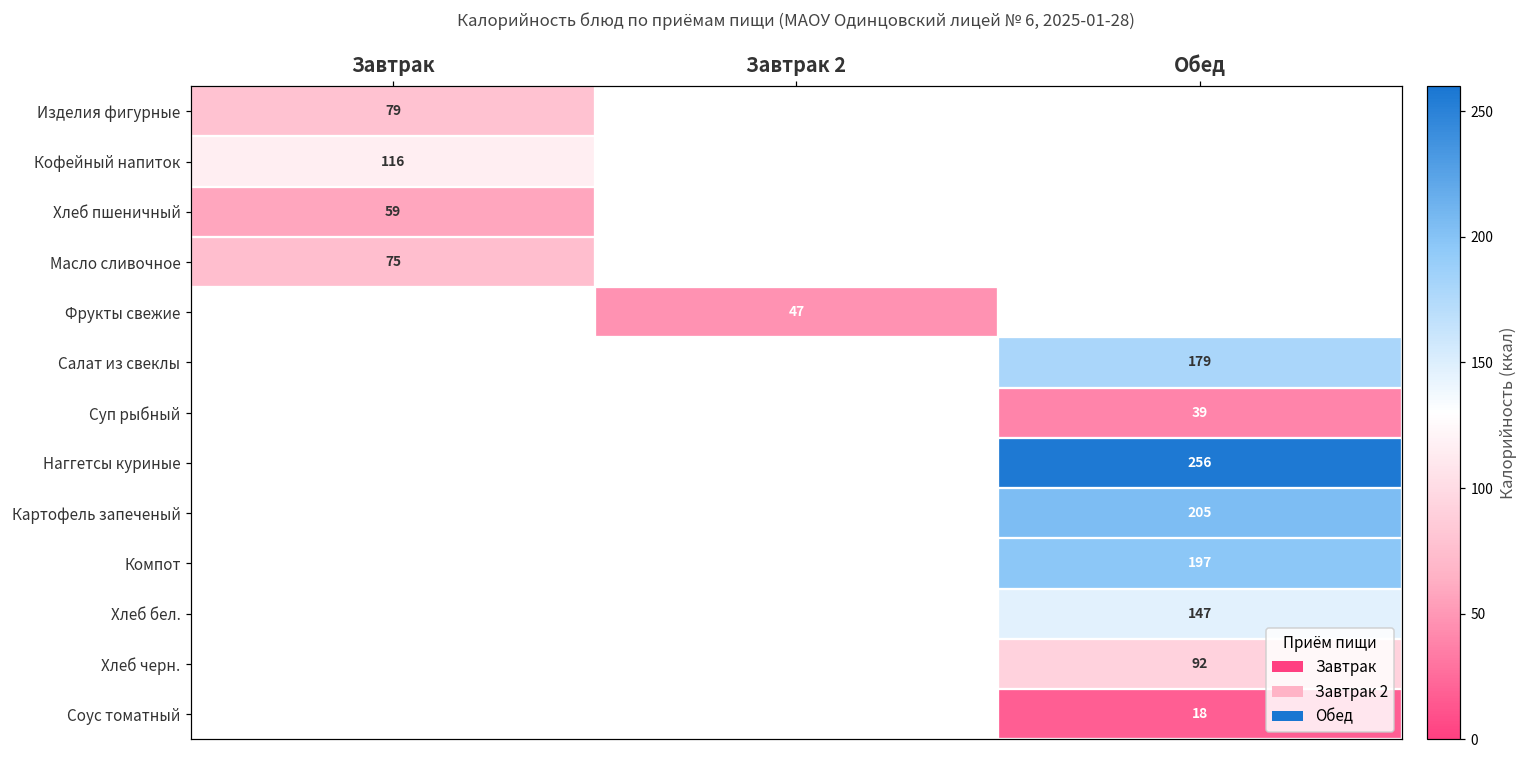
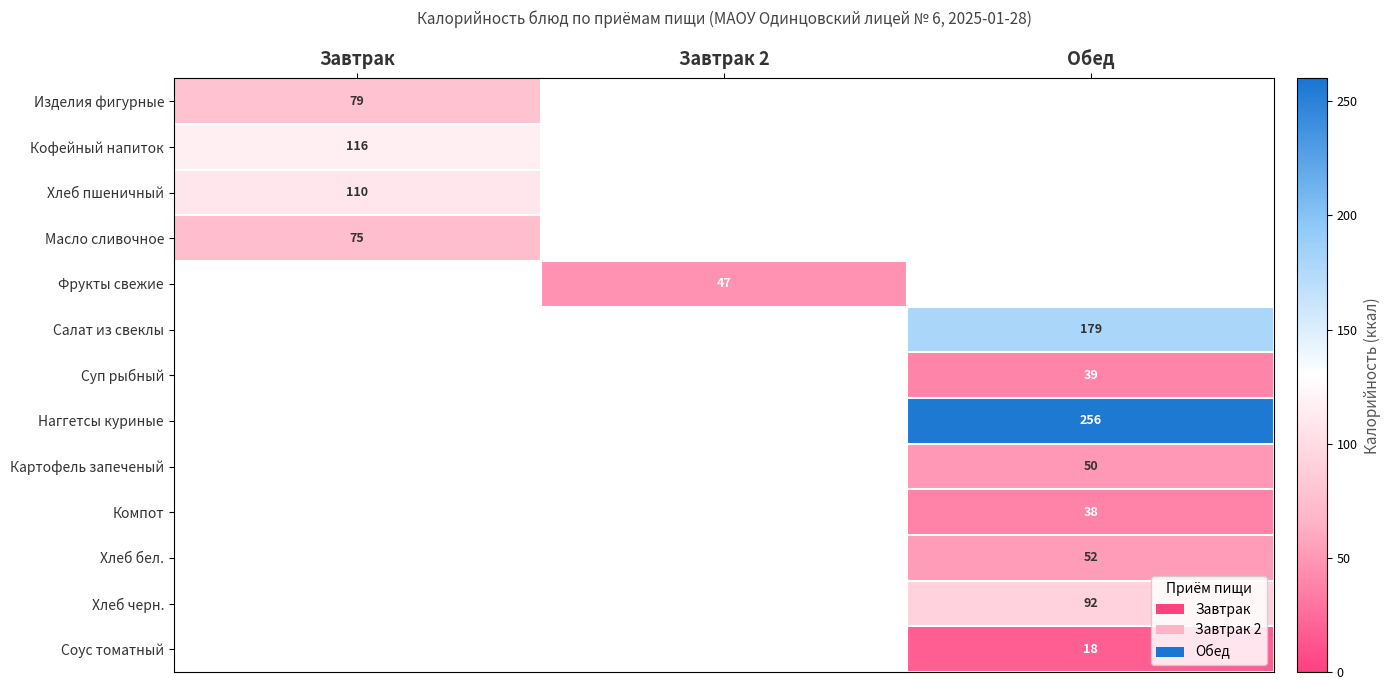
  {
    "Изделия фигурные": {
      "Завтрак": 79
    },
    "Кофейный напиток": {
      "Завтрак": 116
    },
    "Хлеб пшеничный": {
-     "Завтрак": 59
+     "Завтрак": 110
    },
    "Масло сливочное": {
      "Завтрак": 75
    },
    "Фрукты свежие": {
      "Завтрак 2": 47
    },
    "Салат из свеклы": {
      "Обед": 179
    },
    "Суп рыбный": {
      "Обед": 39
    },
    "Наггетсы куриные": {
      "Обед": 256
    },
    "Картофель запеченый": {
-     "Обед": 205
+     "Обед": 50
    },
    "Компот": {
-     "Обед": 197
+     "Обед": 38
    },
    "Хлеб бел.": {
-     "Обед": 147
+     "Обед": 52
    },
    "Хлеб черн.": {
      "Обед": 92
    },
    "Соус томатный": {
      "Обед": 18
    }
  }
